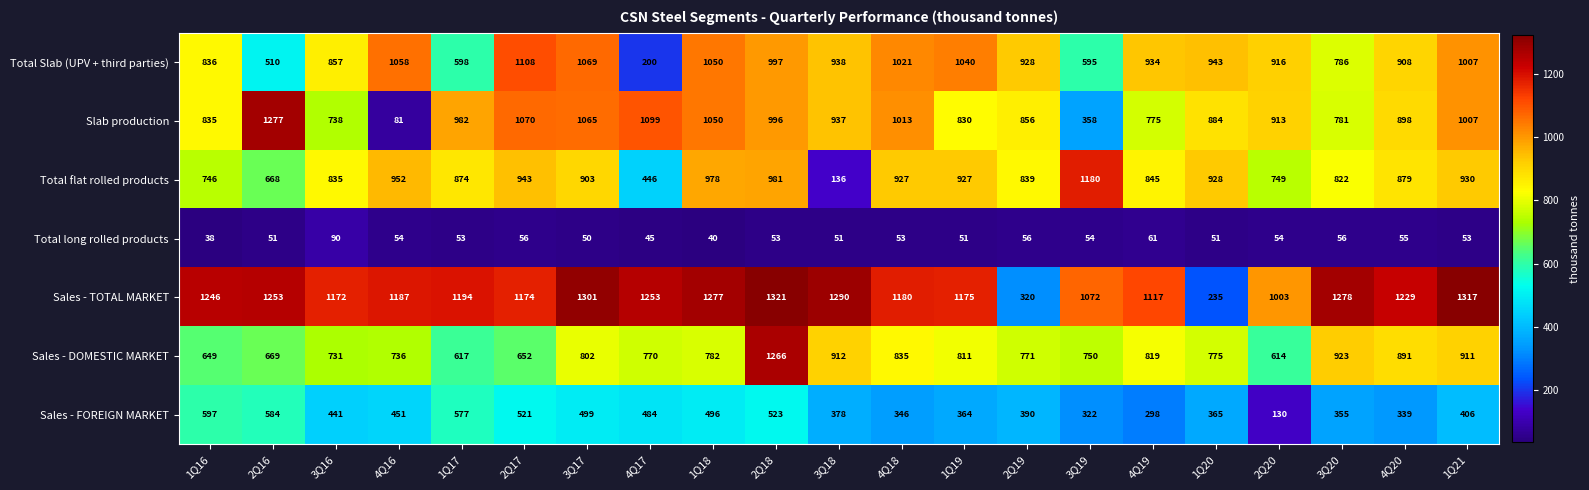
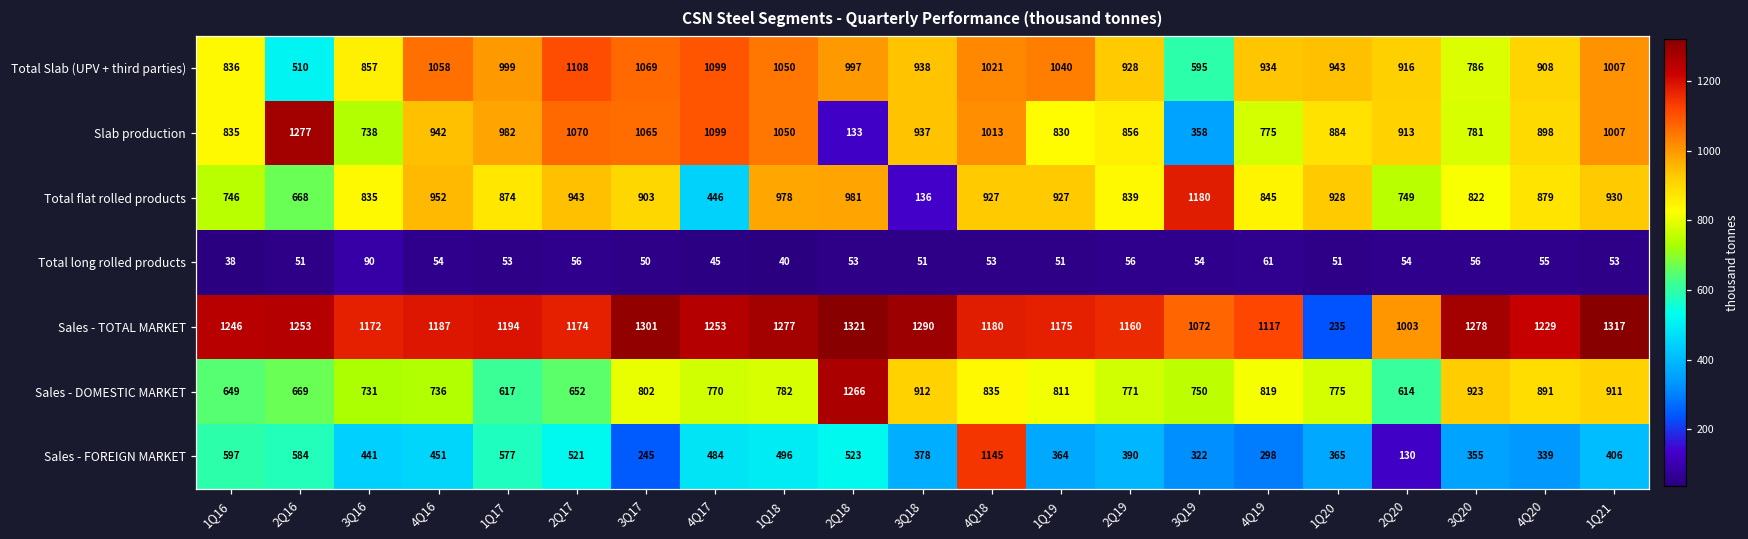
  {
    "Total Slab (UPV + third parties)": {
      "1Q16": 836,
      "2Q16": 510,
      "3Q16": 857,
      "4Q16": 1058,
-     "1Q17": 598,
+     "1Q17": 999,
      "2Q17": 1108,
      "3Q17": 1069,
-     "4Q17": 200,
+     "4Q17": 1099,
      "1Q18": 1050,
      "2Q18": 997,
      "3Q18": 938,
      "4Q18": 1021,
      "1Q19": 1040,
      "2Q19": 928,
      "3Q19": 595,
      "4Q19": 934,
      "1Q20": 943,
      "2Q20": 916,
      "3Q20": 786,
      "4Q20": 908,
      "1Q21": 1007
    },
    "Slab production": {
      "1Q16": 835,
      "2Q16": 1277,
      "3Q16": 738,
-     "4Q16": 81,
+     "4Q16": 942,
      "1Q17": 982,
      "2Q17": 1070,
      "3Q17": 1065,
      "4Q17": 1099,
      "1Q18": 1050,
-     "2Q18": 996,
+     "2Q18": 133,
      "3Q18": 937,
      "4Q18": 1013,
      "1Q19": 830,
      "2Q19": 856,
      "3Q19": 358,
      "4Q19": 775,
      "1Q20": 884,
      "2Q20": 913,
      "3Q20": 781,
      "4Q20": 898,
      "1Q21": 1007
    },
    "Total flat rolled products": {
      "1Q16": 746,
      "2Q16": 668,
      "3Q16": 835,
      "4Q16": 952,
      "1Q17": 874,
      "2Q17": 943,
      "3Q17": 903,
      "4Q17": 446,
      "1Q18": 978,
      "2Q18": 981,
      "3Q18": 136,
      "4Q18": 927,
      "1Q19": 927,
      "2Q19": 839,
      "3Q19": 1180,
      "4Q19": 845,
      "1Q20": 928,
      "2Q20": 749,
      "3Q20": 822,
      "4Q20": 879,
      "1Q21": 930
    },
    "Total long rolled products": {
      "1Q16": 38,
      "2Q16": 51,
      "3Q16": 90,
      "4Q16": 54,
      "1Q17": 53,
      "2Q17": 56,
      "3Q17": 50,
      "4Q17": 45,
      "1Q18": 40,
      "2Q18": 53,
      "3Q18": 51,
      "4Q18": 53,
      "1Q19": 51,
      "2Q19": 56,
      "3Q19": 54,
      "4Q19": 61,
      "1Q20": 51,
      "2Q20": 54,
      "3Q20": 56,
      "4Q20": 55,
      "1Q21": 53
    },
    "Sales - TOTAL MARKET": {
      "1Q16": 1246,
      "2Q16": 1253,
      "3Q16": 1172,
      "4Q16": 1187,
      "1Q17": 1194,
      "2Q17": 1174,
      "3Q17": 1301,
      "4Q17": 1253,
      "1Q18": 1277,
      "2Q18": 1321,
      "3Q18": 1290,
      "4Q18": 1180,
      "1Q19": 1175,
-     "2Q19": 320,
+     "2Q19": 1160,
      "3Q19": 1072,
      "4Q19": 1117,
      "1Q20": 235,
      "2Q20": 1003,
      "3Q20": 1278,
      "4Q20": 1229,
      "1Q21": 1317
    },
    "Sales - DOMESTIC MARKET": {
      "1Q16": 649,
      "2Q16": 669,
      "3Q16": 731,
      "4Q16": 736,
      "1Q17": 617,
      "2Q17": 652,
      "3Q17": 802,
      "4Q17": 770,
      "1Q18": 782,
      "2Q18": 1266,
      "3Q18": 912,
      "4Q18": 835,
      "1Q19": 811,
      "2Q19": 771,
      "3Q19": 750,
      "4Q19": 819,
      "1Q20": 775,
      "2Q20": 614,
      "3Q20": 923,
      "4Q20": 891,
      "1Q21": 911
    },
    "Sales - FOREIGN MARKET": {
      "1Q16": 597,
      "2Q16": 584,
      "3Q16": 441,
      "4Q16": 451,
      "1Q17": 577,
      "2Q17": 521,
-     "3Q17": 499,
+     "3Q17": 245,
      "4Q17": 484,
      "1Q18": 496,
      "2Q18": 523,
      "3Q18": 378,
-     "4Q18": 346,
+     "4Q18": 1145,
      "1Q19": 364,
      "2Q19": 390,
      "3Q19": 322,
      "4Q19": 298,
      "1Q20": 365,
      "2Q20": 130,
      "3Q20": 355,
      "4Q20": 339,
      "1Q21": 406
    }
  }
